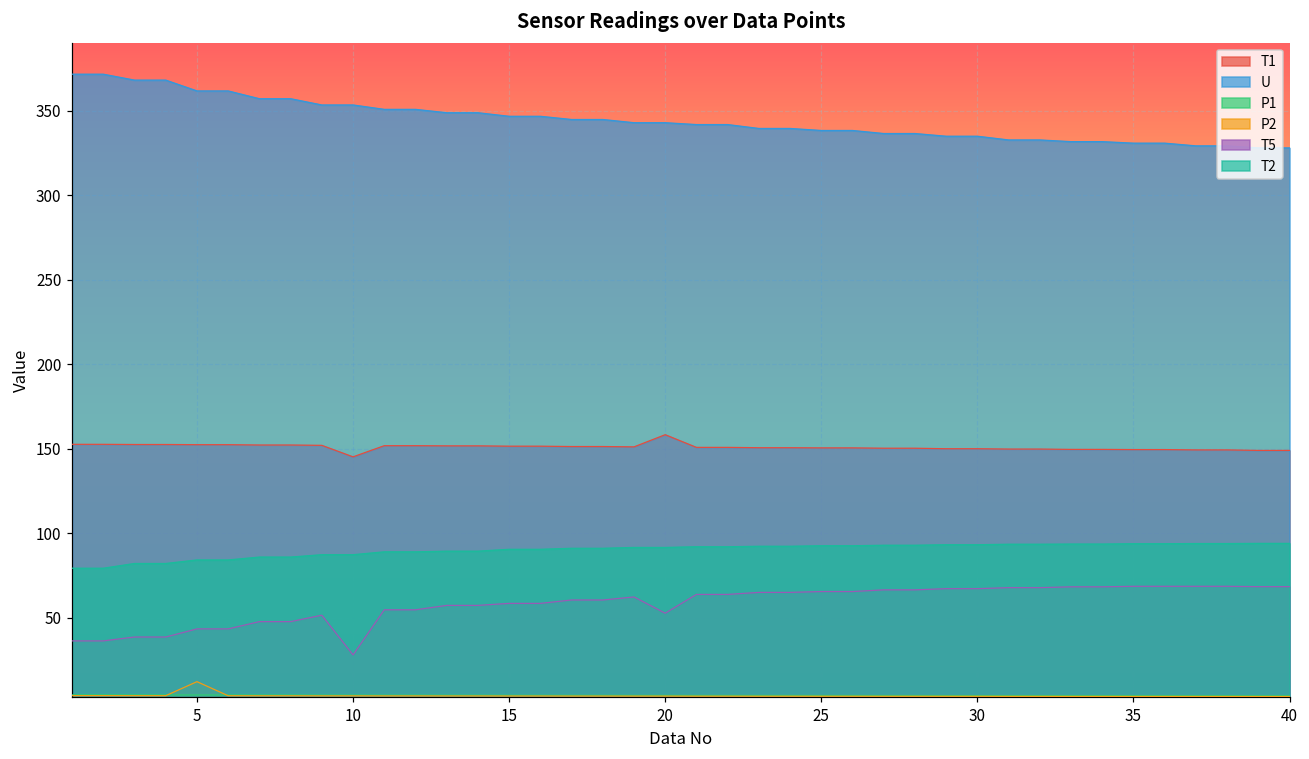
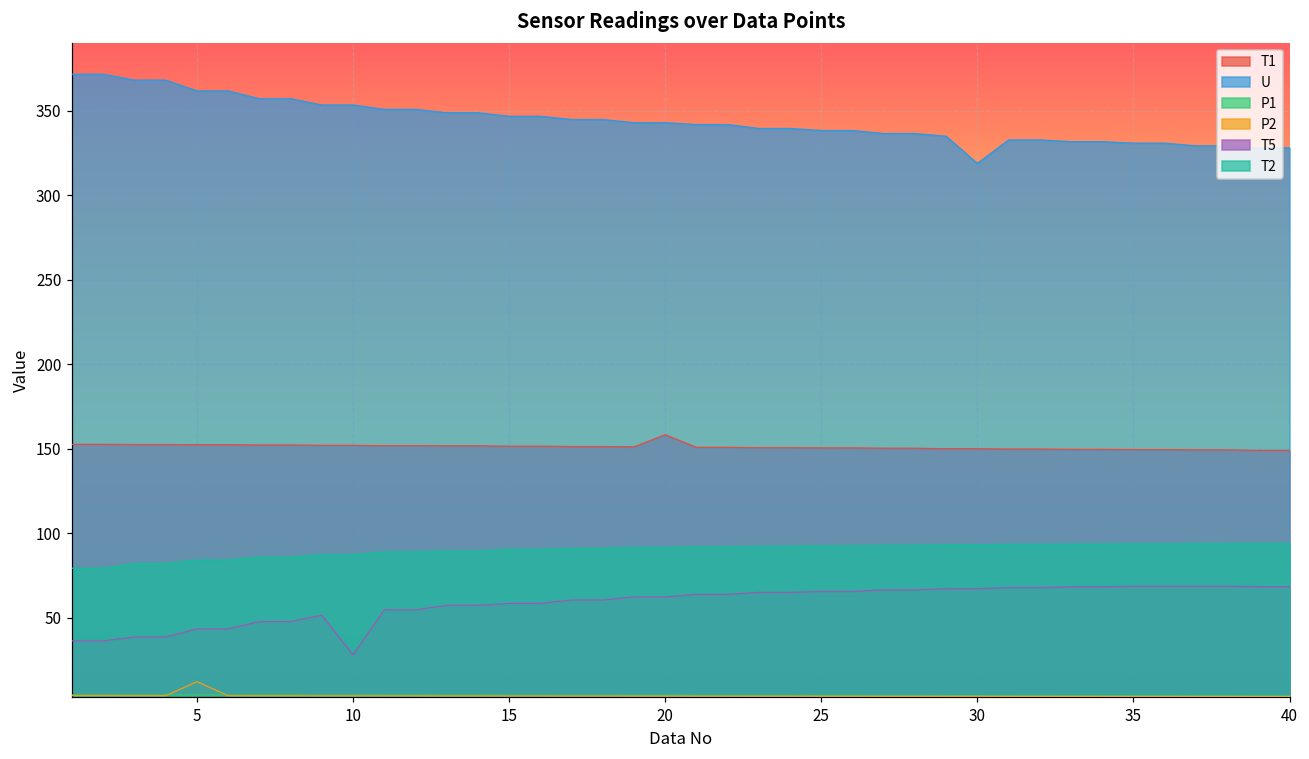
  {
    "T1": {
      "5": 153,
-     "10": 145,
+     "10": 152,
      "15": 152,
      "20": 158,
      "25": 151,
      "30": 150,
      "35": 150,
      "40": 149
    },
    "U": {
      "5": 362,
      "10": 354,
      "15": 347,
      "20": 343,
      "25": 338,
-     "30": 335,
+     "30": 319,
      "35": 331,
      "40": 328
    },
    "P2": {
      "5": 12
    },
    "T5": {
      "5": 44,
      "10": 28,
      "15": 59,
-     "20": 53,
+     "20": 62,
      "25": 66,
      "30": 67,
      "35": 69,
      "40": 69
    }
  }
